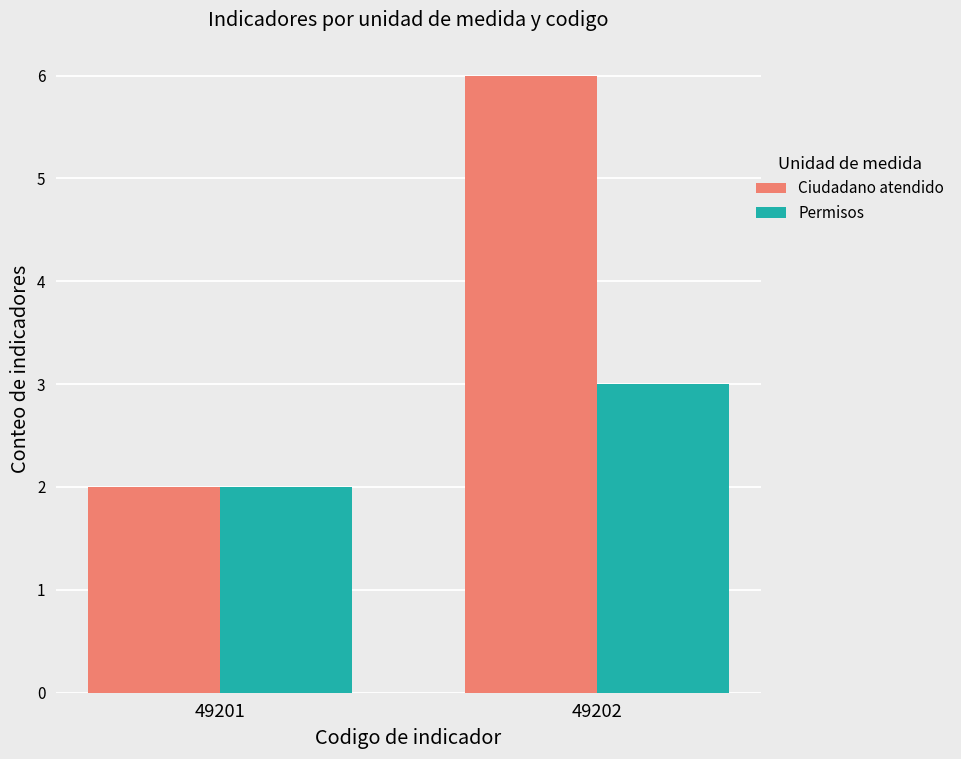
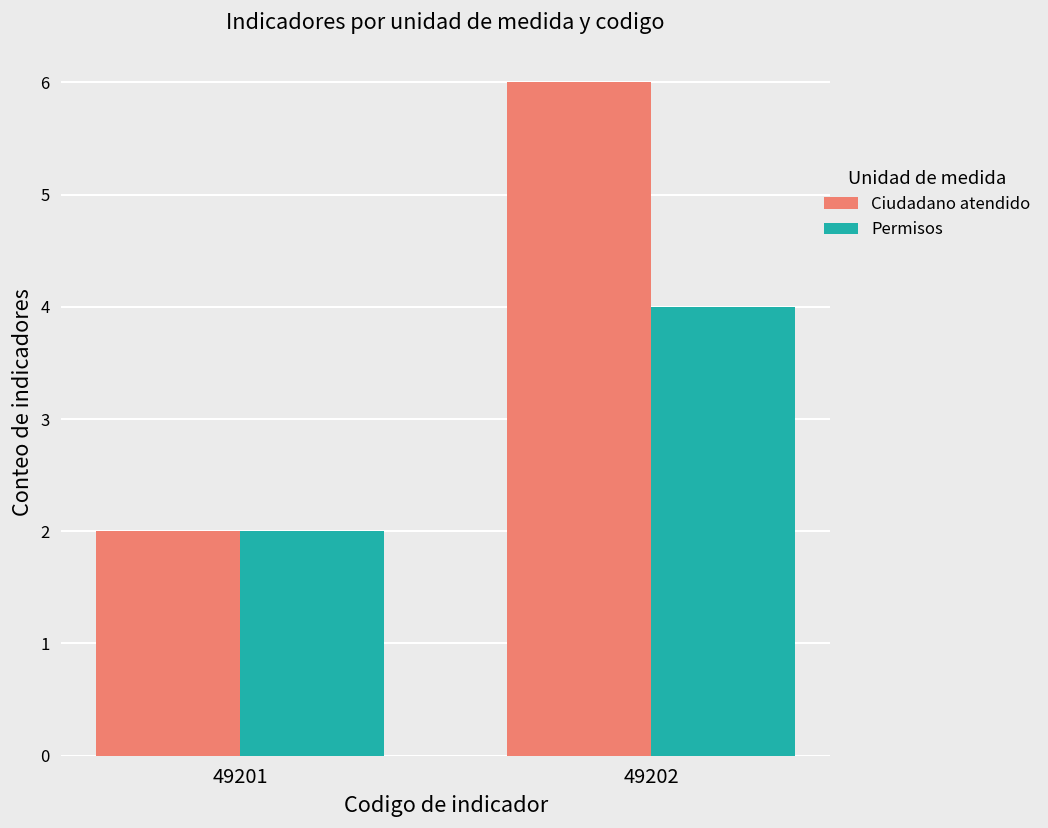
  {
    "Ciudadano atendido": {
      "49201": 2,
      "49202": 6
    },
    "Permisos": {
      "49201": 2,
-     "49202": 3
+     "49202": 4
    }
  }
